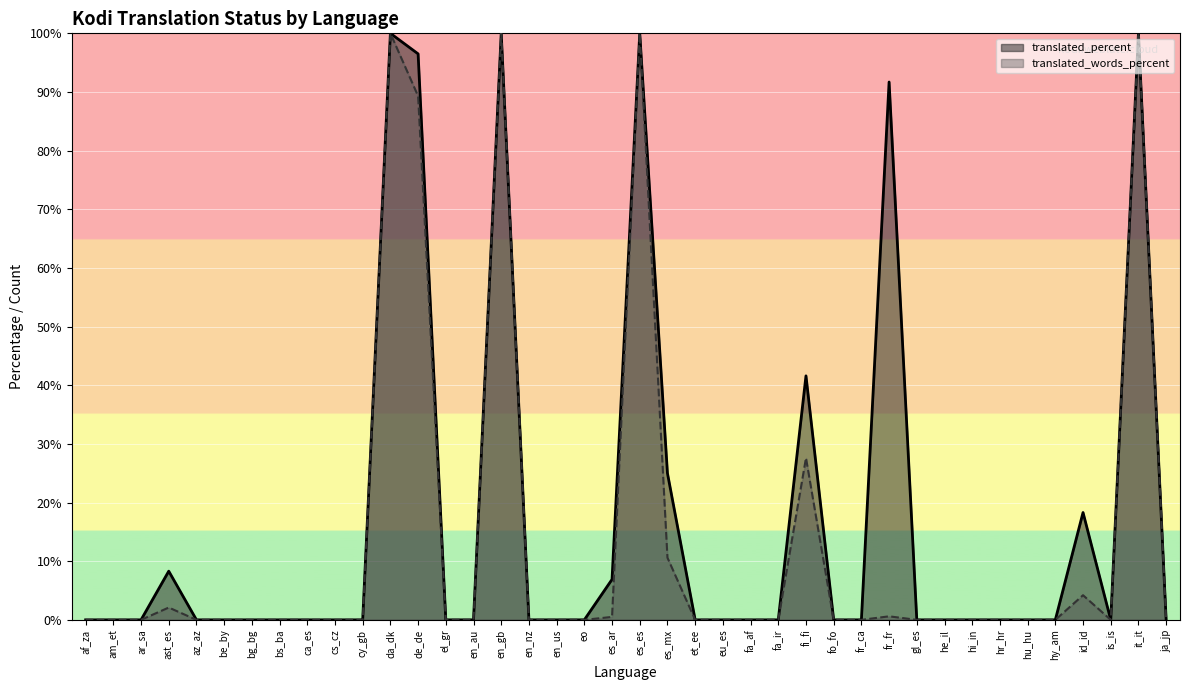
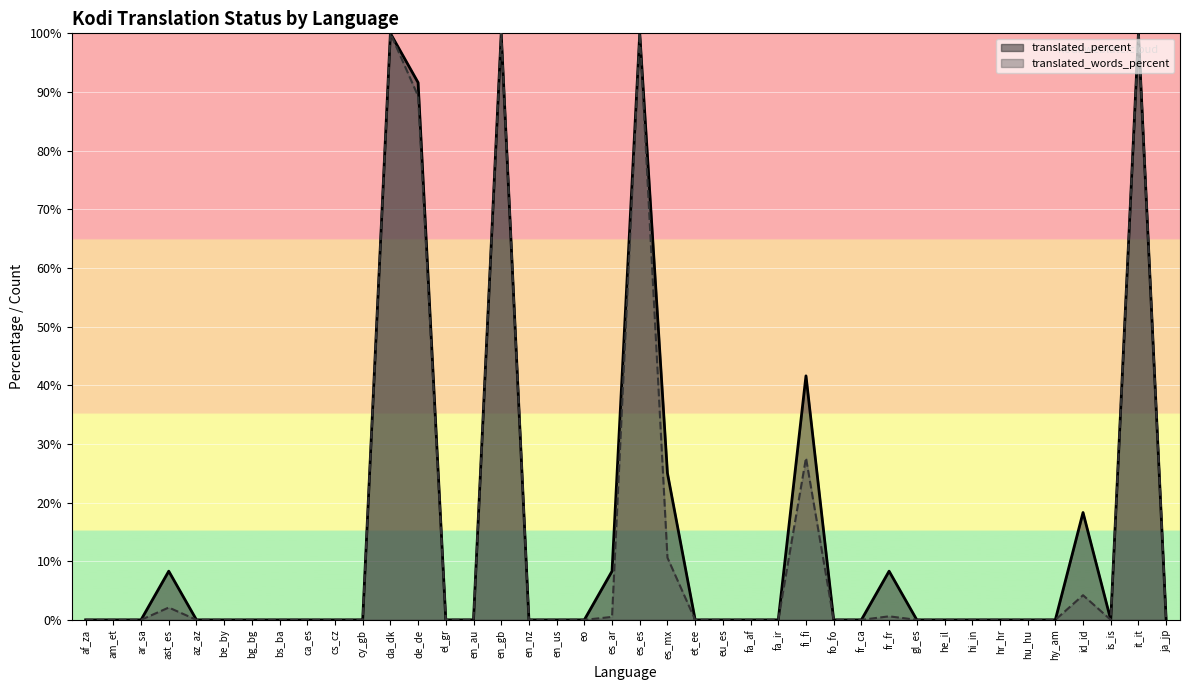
  {
    "translated_percent": {
      "ast_es": "8%",
-     "de_de": "97%",
-     "es_ar": "7%",
+     "de_de": "92%",
+     "es_ar": "8%",
      "es_mx": "25%",
      "fi_fi": "42%",
-     "fr_fr": "92%",
+     "fr_fr": "8%",
      "id_id": "18%"
    },
    "translated_words_percent": {
      "ast_es": "2%",
      "de_de": "89%",
      "es_ar": "1%",
      "es_mx": "11%",
      "fi_fi": "28%",
      "fr_fr": "1%",
      "id_id": "4%"
    }
  }
